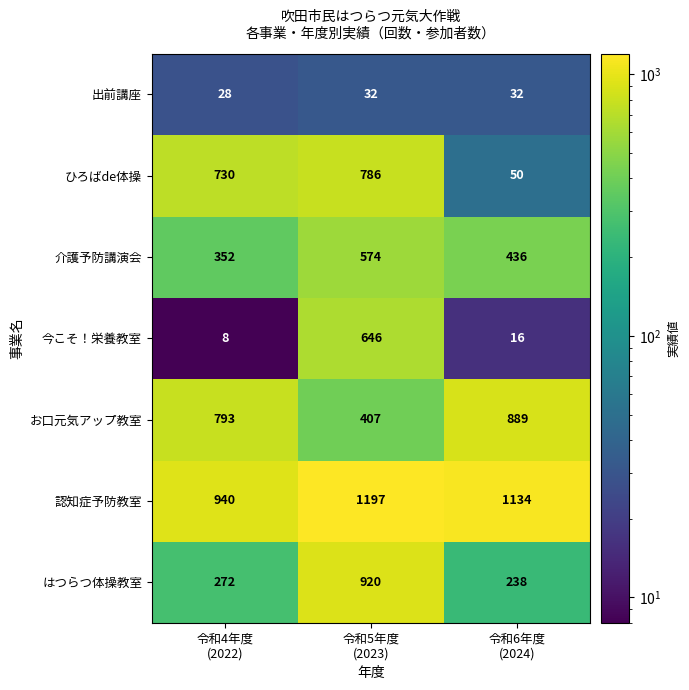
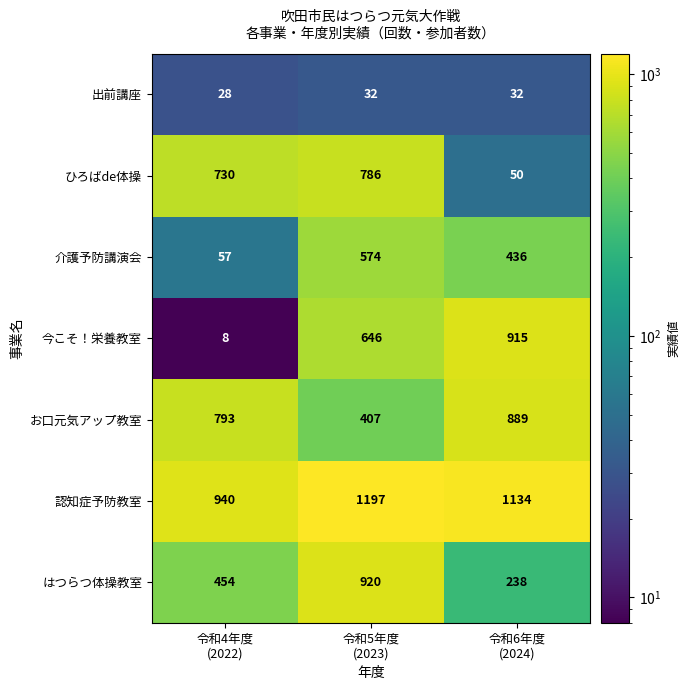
  {
    "出前講座": {
      "令和4年度 (2022)": 28,
      "令和5年度 (2023)": 32,
      "令和6年度 (2024)": 32
    },
    "ひろばde体操": {
      "令和4年度 (2022)": 730,
      "令和5年度 (2023)": 786,
      "令和6年度 (2024)": 50
    },
    "介護予防講演会": {
-     "令和4年度 (2022)": 352,
+     "令和4年度 (2022)": 57,
      "令和5年度 (2023)": 574,
      "令和6年度 (2024)": 436
    },
    "今こそ！栄養教室": {
      "令和4年度 (2022)": 8,
      "令和5年度 (2023)": 646,
-     "令和6年度 (2024)": 16
+     "令和6年度 (2024)": 915
    },
    "お口元気アップ教室": {
      "令和4年度 (2022)": 793,
      "令和5年度 (2023)": 407,
      "令和6年度 (2024)": 889
    },
    "認知症予防教室": {
      "令和4年度 (2022)": 940,
      "令和5年度 (2023)": 1197,
      "令和6年度 (2024)": 1134
    },
    "はつらつ体操教室": {
-     "令和4年度 (2022)": 272,
+     "令和4年度 (2022)": 454,
      "令和5年度 (2023)": 920,
      "令和6年度 (2024)": 238
    }
  }
